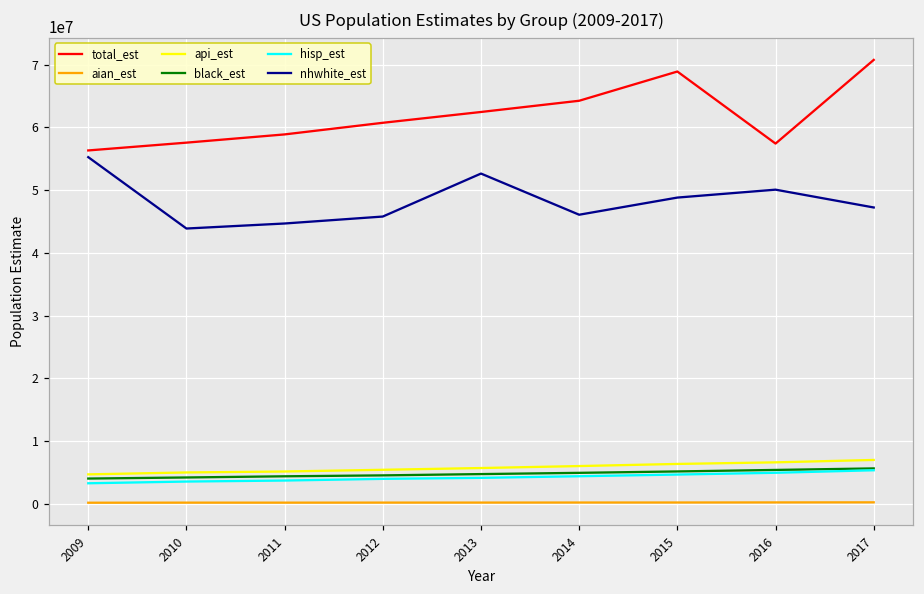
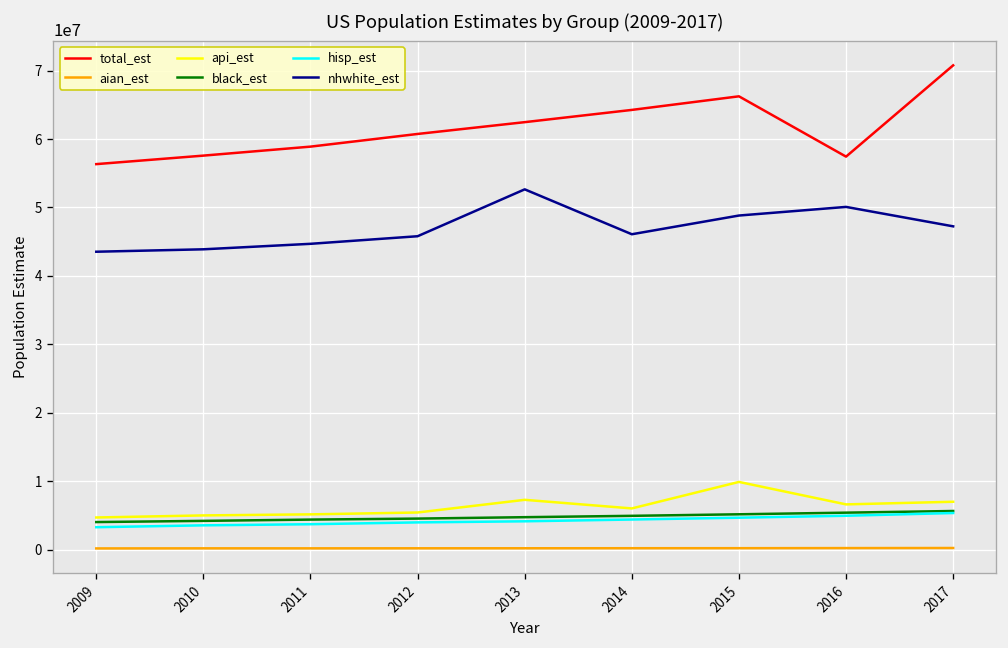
  {
    "total_est": {
      "2009": 56000000,
      "2010": 58000000,
      "2011": 59000000,
      "2012": 61000000,
      "2013": 62000000,
      "2014": 64000000,
-     "2015": 69000000,
+     "2015": 66000000,
      "2016": 57000000,
      "2017": 71000000
    },
    "aian_est": {
      "2009": 0,
      "2010": 0,
      "2011": 0,
      "2012": 0,
      "2013": 0,
      "2014": 0,
      "2015": 0,
      "2016": 0,
      "2017": 0
    },
    "api_est": {
      "2009": 5000000,
      "2010": 5000000,
      "2011": 5000000,
      "2012": 5000000,
-     "2013": 6000000,
+     "2013": 7000000,
      "2014": 6000000,
-     "2015": 6000000,
+     "2015": 10000000,
      "2016": 7000000,
      "2017": 7000000
    },
    "black_est": {
      "2009": 4000000,
      "2010": 4000000,
      "2011": 4000000,
      "2012": 5000000,
      "2013": 5000000,
      "2014": 5000000,
      "2015": 5000000,
      "2016": 5000000
    },
    "hisp_est": {
      "2009": 3000000,
      "2010": 4000000,
      "2011": 4000000,
      "2012": 4000000,
      "2013": 4000000,
      "2014": 4000000,
      "2015": 5000000,
      "2016": 5000000
    },
    "nhwhite_est": {
-     "2009": 55000000,
+     "2009": 44000000,
      "2010": 44000000,
      "2011": 45000000,
      "2012": 46000000,
      "2013": 53000000,
      "2014": 46000000,
      "2015": 49000000,
      "2016": 50000000,
      "2017": 47000000
    }
  }
